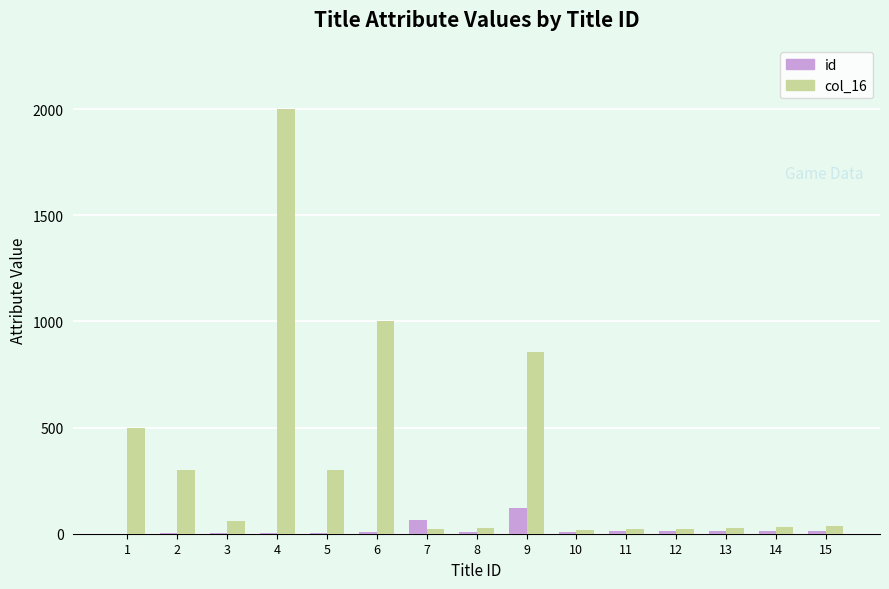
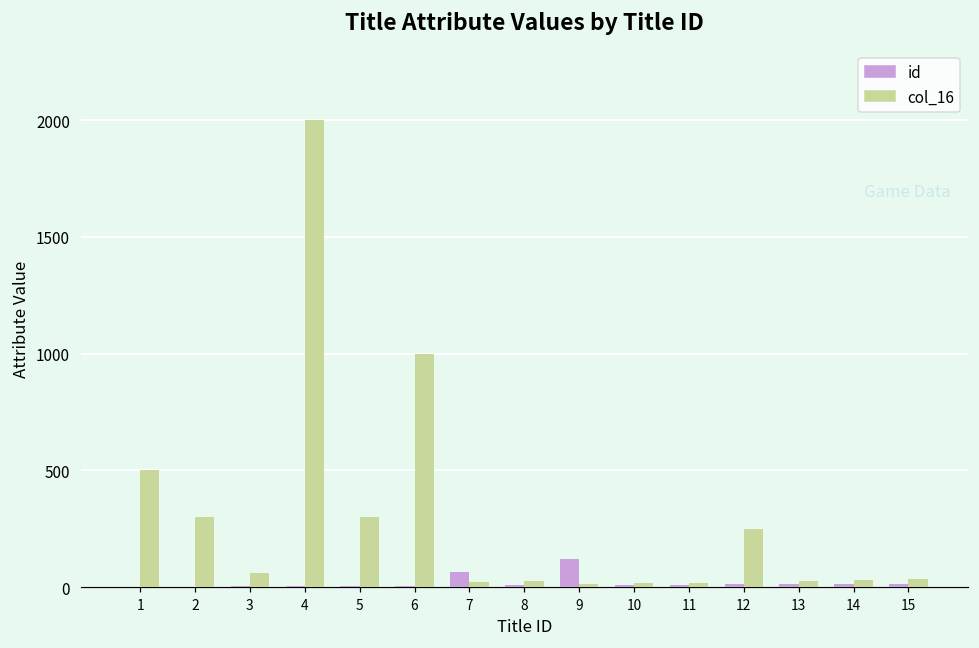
  {
    "id": {
      "7": 70,
      "9": 120,
      "12": 10,
      "13": 10,
      "14": 10,
      "15": 20
    },
    "col_16": {
      "1": 500,
      "2": 300,
      "3": 60,
      "4": 2000,
      "5": 300,
      "6": 1000,
      "7": 20,
      "8": 30,
-     "9": 860,
+     "9": 10,
      "10": 20,
      "11": 20,
-     "12": 20,
+     "12": 250,
      "13": 30,
      "14": 30,
      "15": 40
    }
  }
